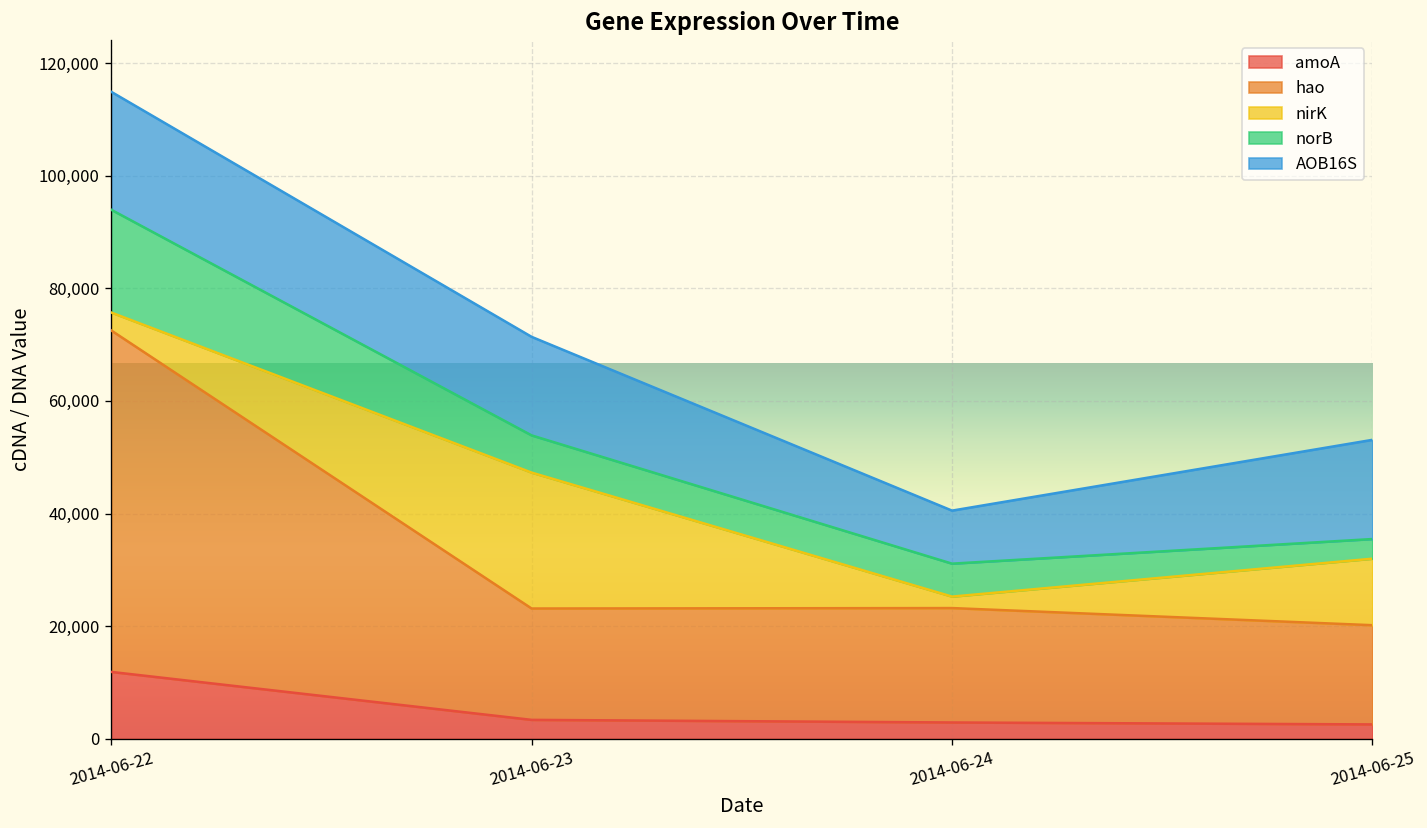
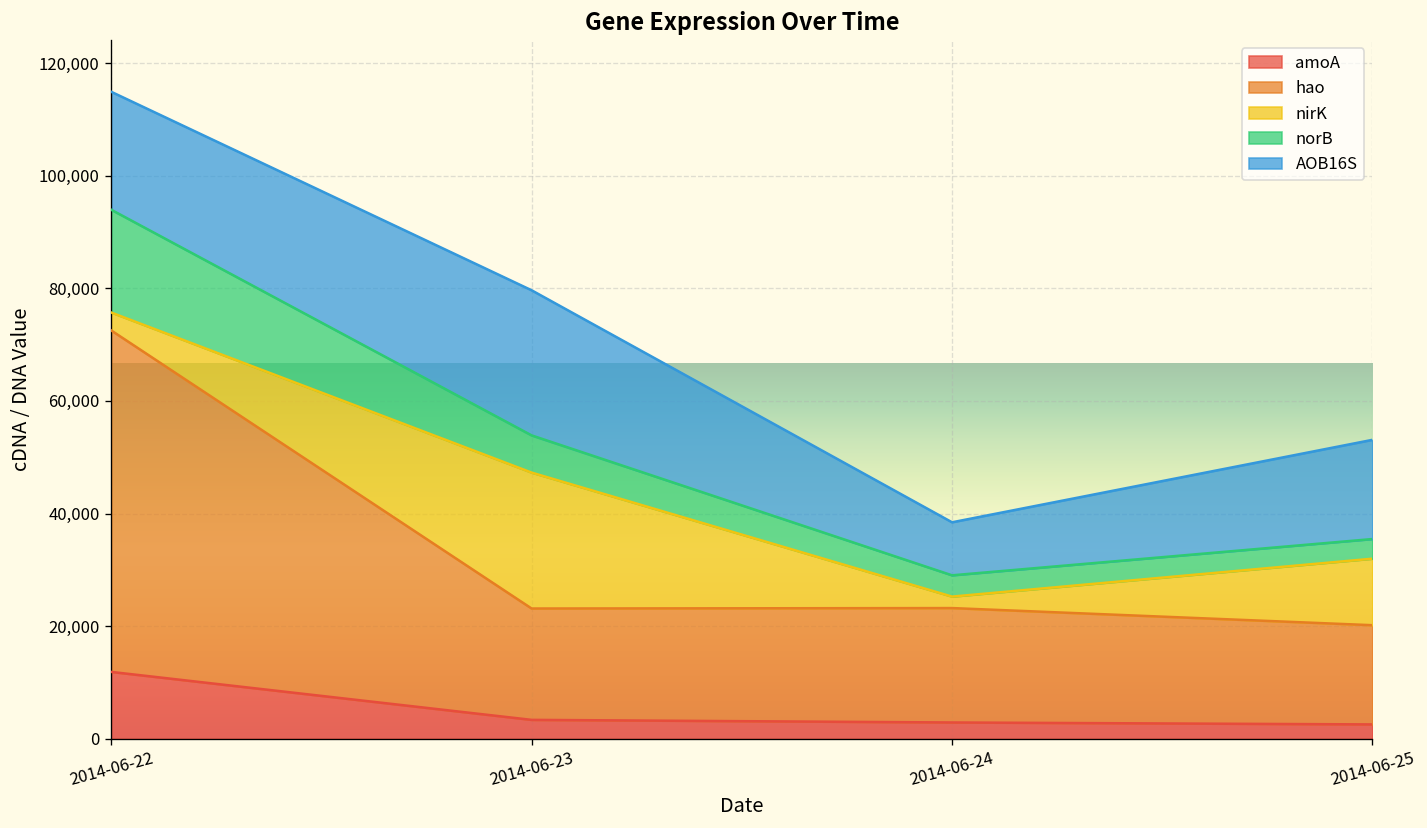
  {
    "nirK": {
      "2014-06-22": "3,000",
      "2014-06-23": "24,000",
      "2014-06-24": "2,000",
      "2014-06-25": "12,000"
    },
    "norB": {
      "2014-06-22": "18,000",
      "2014-06-23": "7,000",
-     "2014-06-24": "6,000",
+     "2014-06-24": "4,000",
      "2014-06-25": "3,000"
    },
    "AOB16S": {
      "2014-06-22": "21,000",
-     "2014-06-23": "17,000",
+     "2014-06-23": "26,000",
      "2014-06-24": "9,000",
      "2014-06-25": "18,000"
    }
  }
